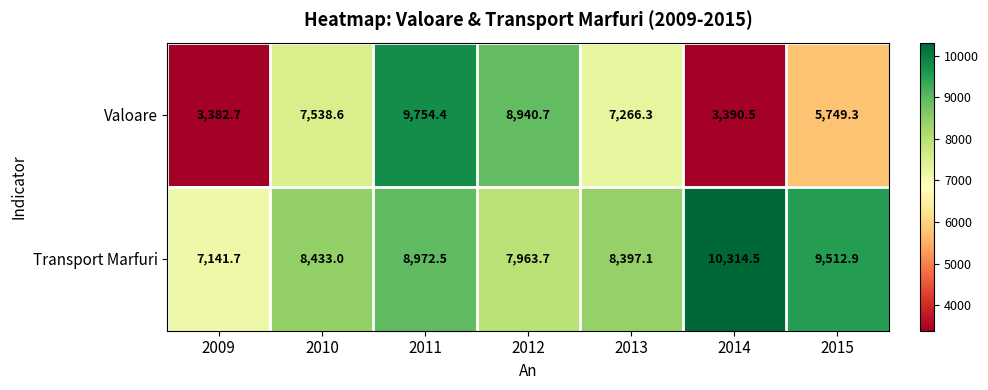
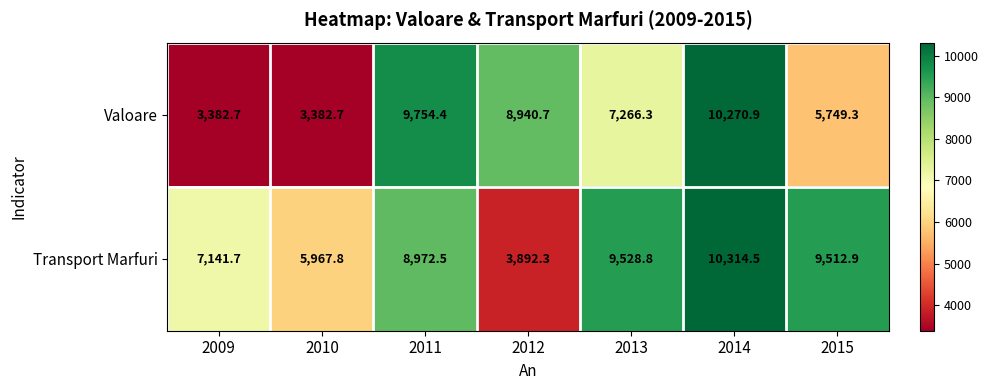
  {
    "Valoare": {
      "2009": "3,382.7",
-     "2010": "7,538.6",
+     "2010": "3,382.7",
      "2011": "9,754.4",
      "2012": "8,940.7",
      "2013": "7,266.3",
-     "2014": "3,390.5",
+     "2014": "10,270.9",
      "2015": "5,749.3"
    },
    "Transport Marfuri": {
      "2009": "7,141.7",
-     "2010": "8,433.0",
+     "2010": "5,967.8",
      "2011": "8,972.5",
-     "2012": "7,963.7",
-     "2013": "8,397.1",
+     "2012": "3,892.3",
+     "2013": "9,528.8",
      "2014": "10,314.5",
      "2015": "9,512.9"
    }
  }
